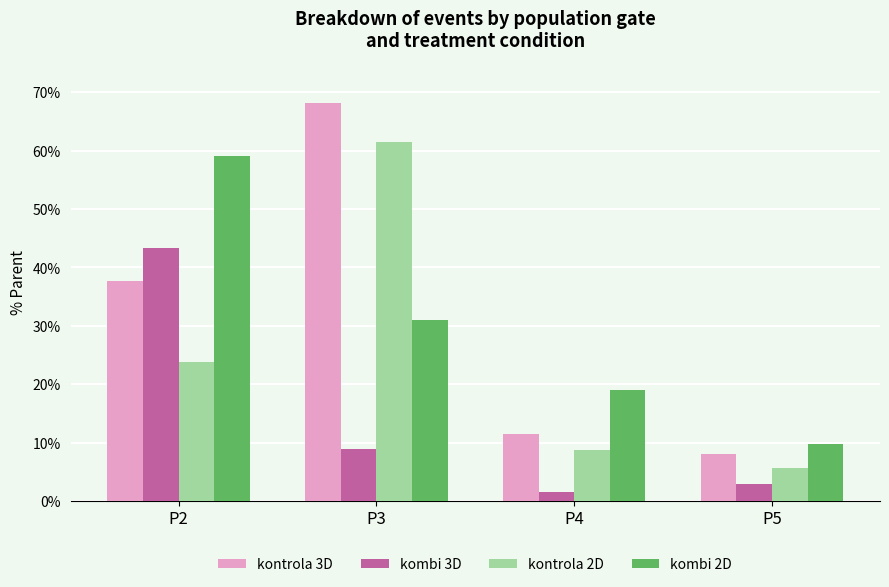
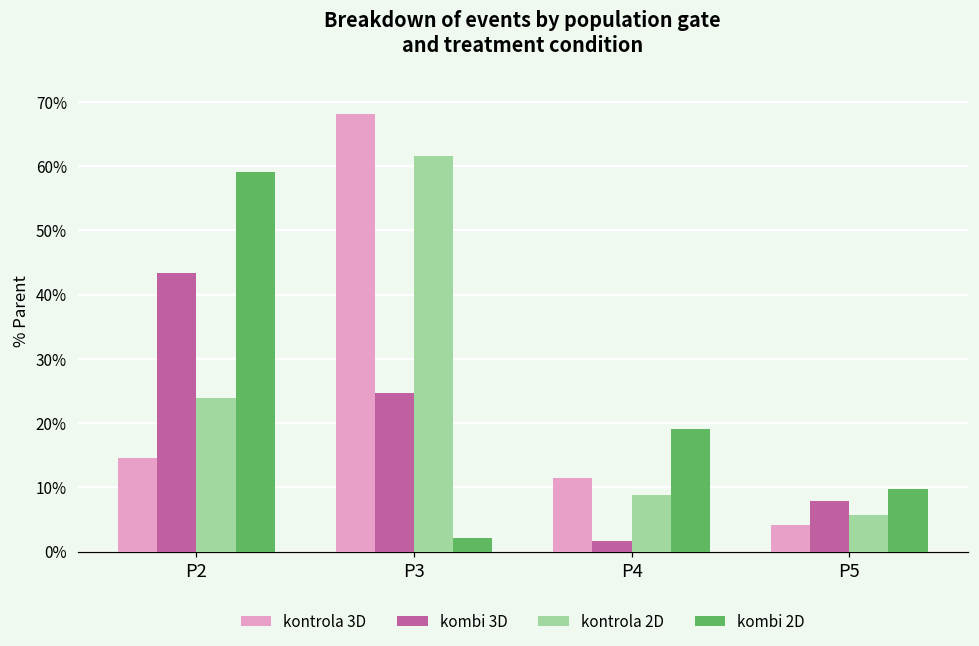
  {
    "kontrola 3D": {
-     "P2": "38%",
+     "P2": "15%",
      "P3": "68%",
      "P4": "12%",
-     "P5": "8%"
+     "P5": "4%"
    },
    "kombi 3D": {
      "P2": "43%",
-     "P3": "9%",
+     "P3": "25%",
      "P4": "2%",
-     "P5": "3%"
+     "P5": "8%"
    },
    "kontrola 2D": {
      "P2": "24%",
      "P3": "62%",
      "P4": "9%",
      "P5": "6%"
    },
    "kombi 2D": {
      "P2": "59%",
-     "P3": "31%",
+     "P3": "2%",
      "P4": "19%",
      "P5": "10%"
    }
  }
